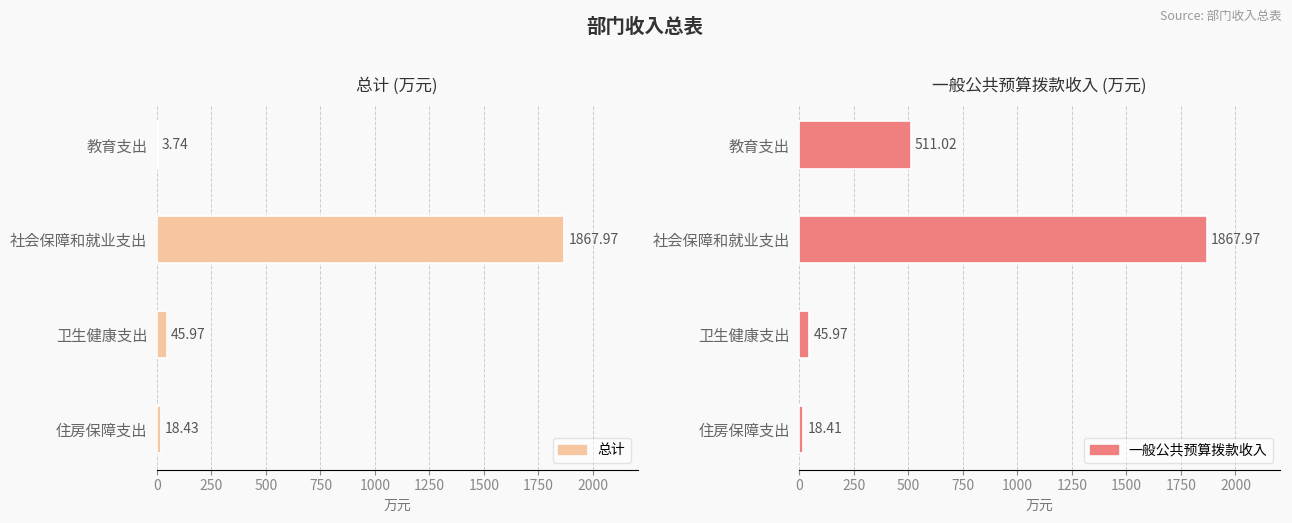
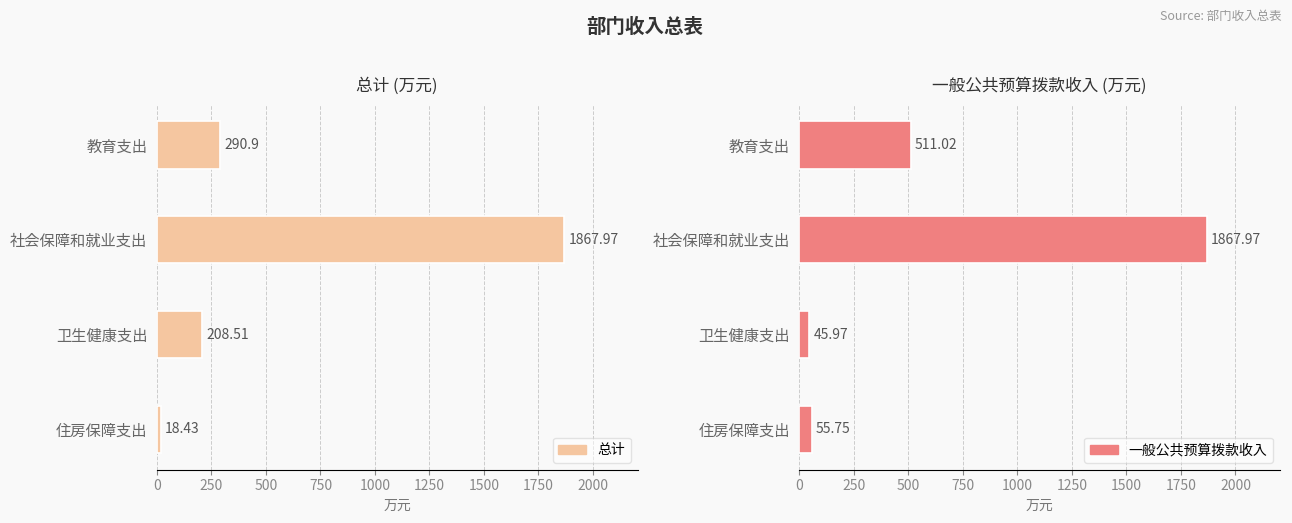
  {
    "总计 (万元)": {
-     "教育支出": 3.74,
+     "教育支出": 290.9,
      "社会保障和就业支出": 1867.97,
-     "卫生健康支出": 45.97,
+     "卫生健康支出": 208.51,
      "住房保障支出": 18.43
    },
    "一般公共预算拨款收入 (万元)": {
      "教育支出": 511.02,
      "社会保障和就业支出": 1867.97,
      "卫生健康支出": 45.97,
-     "住房保障支出": 18.41
+     "住房保障支出": 55.75
    }
  }
